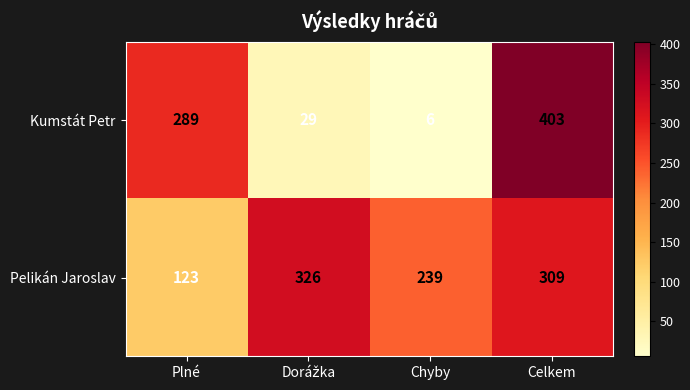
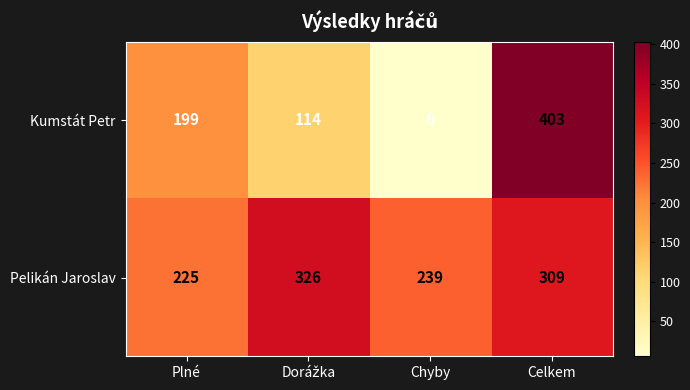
  {
    "Kumstát Petr": {
-     "Plné": 289,
-     "Dorážka": 29,
+     "Plné": 199,
+     "Dorážka": 114,
      "Chyby": 6,
      "Celkem": 403
    },
    "Pelikán Jaroslav": {
-     "Plné": 123,
+     "Plné": 225,
      "Dorážka": 326,
      "Chyby": 239,
      "Celkem": 309
    }
  }
